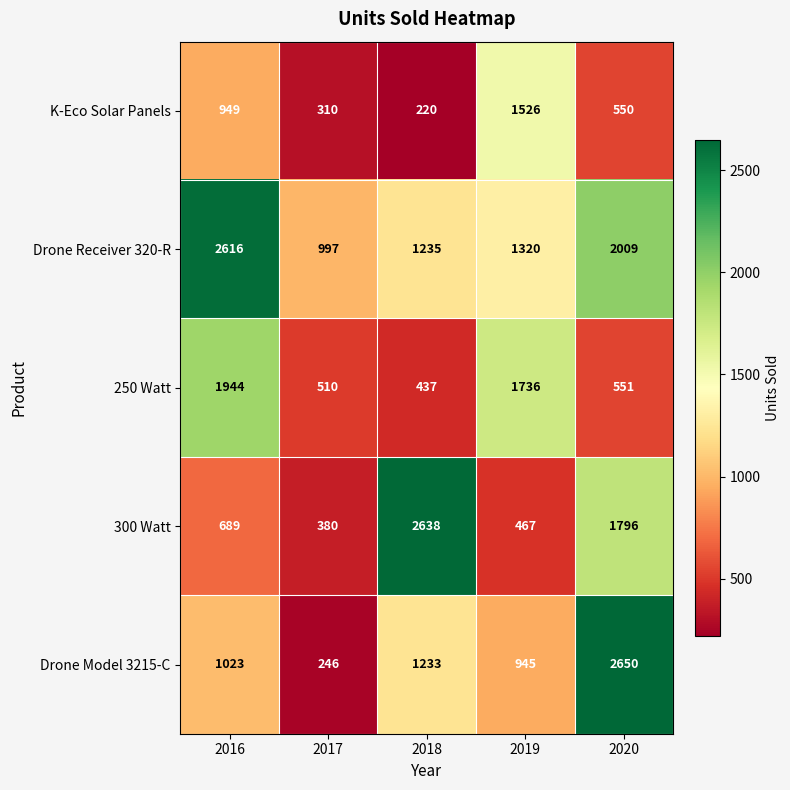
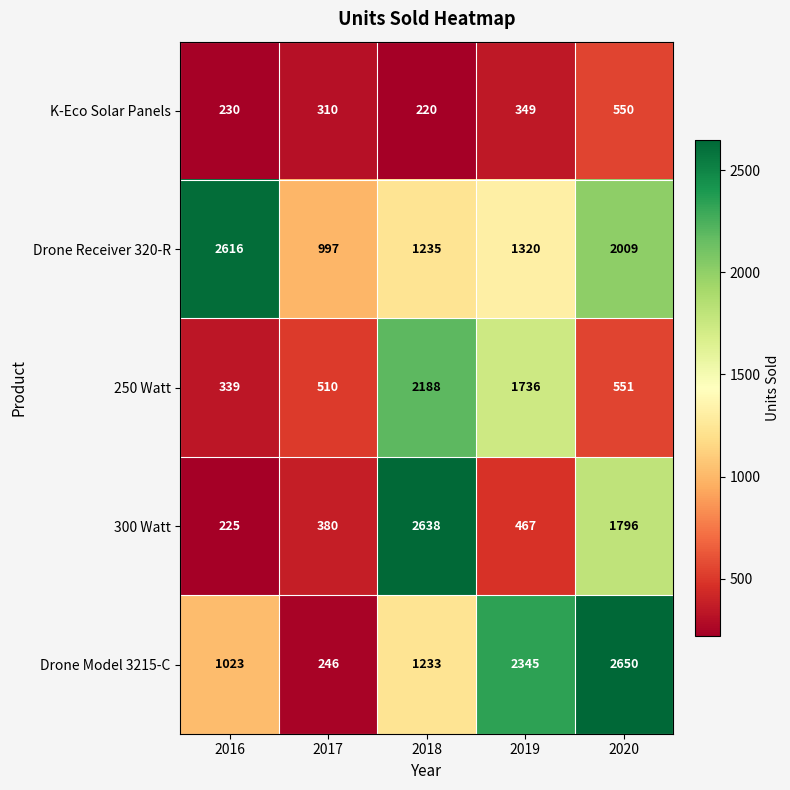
  {
    "K-Eco Solar Panels": {
-     "2016": 949,
+     "2016": 230,
      "2017": 310,
      "2018": 220,
-     "2019": 1526,
+     "2019": 349,
      "2020": 550
    },
    "Drone Receiver 320-R": {
      "2016": 2616,
      "2017": 997,
      "2018": 1235,
      "2019": 1320,
      "2020": 2009
    },
    "250 Watt": {
-     "2016": 1944,
+     "2016": 339,
      "2017": 510,
-     "2018": 437,
+     "2018": 2188,
      "2019": 1736,
      "2020": 551
    },
    "300 Watt": {
-     "2016": 689,
+     "2016": 225,
      "2017": 380,
      "2018": 2638,
      "2019": 467,
      "2020": 1796
    },
    "Drone Model 3215-C": {
      "2016": 1023,
      "2017": 246,
      "2018": 1233,
-     "2019": 945,
+     "2019": 2345,
      "2020": 2650
    }
  }
